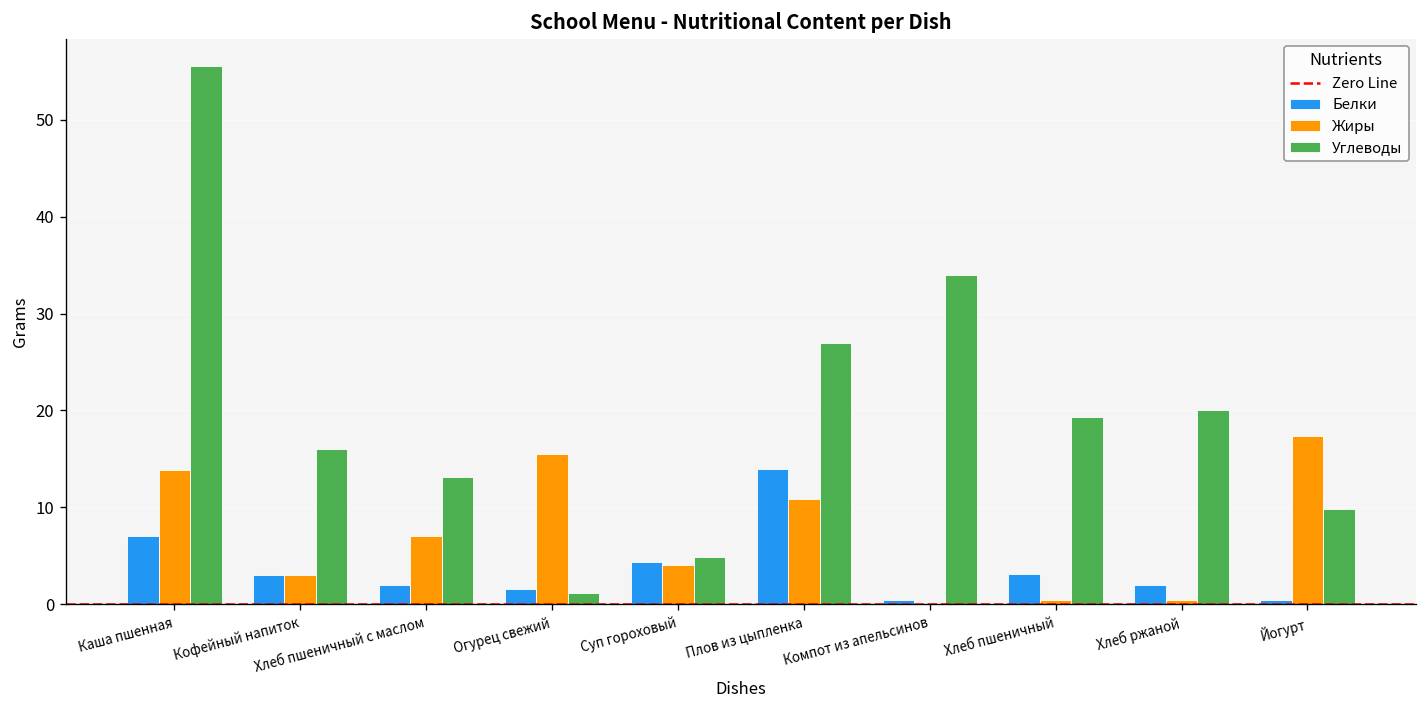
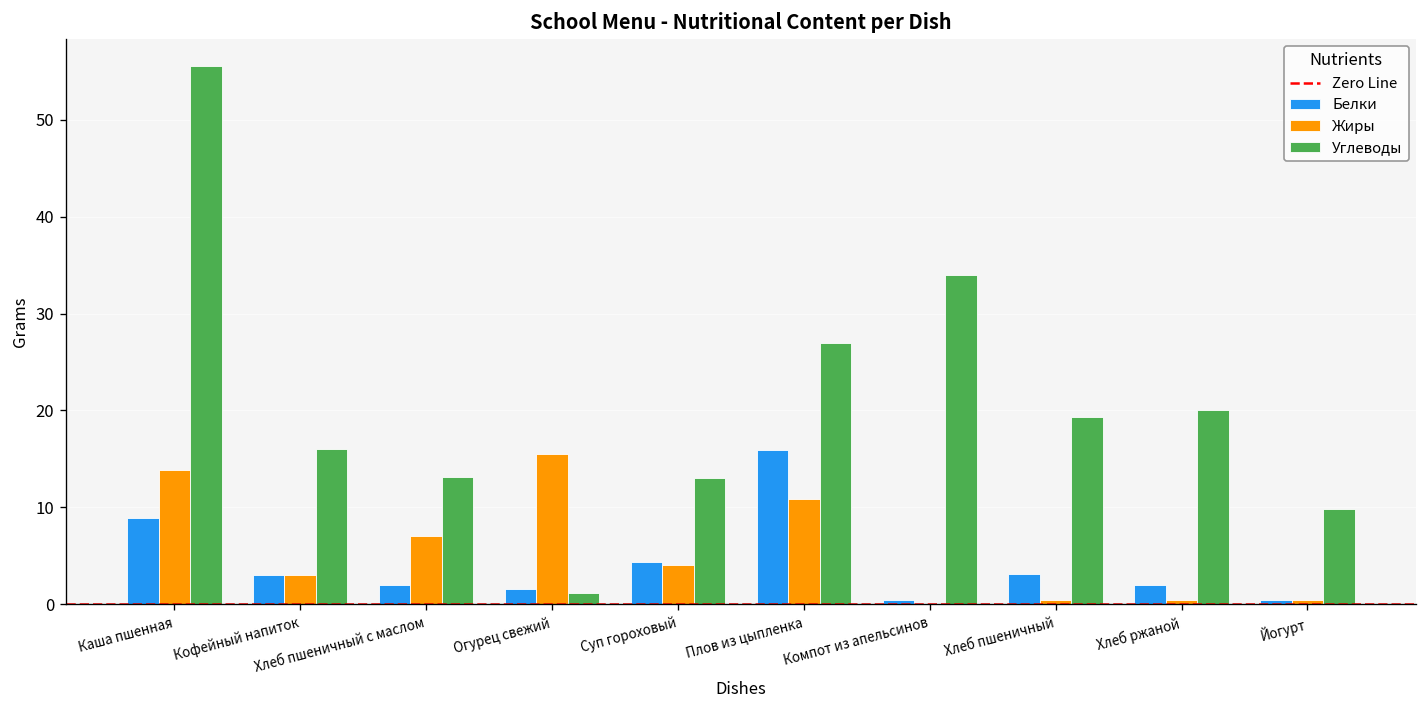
  {
    "Белки": {
-     "Каша пшенная": 7,
+     "Каша пшенная": 9,
      "Кофейный напиток": 3,
      "Хлеб пшеничный с маслом": 2,
      "Огурец свежий": 2,
      "Суп гороховый": 4,
-     "Плов из цыпленка": 14,
+     "Плов из цыпленка": 16,
      "Компот из апельсинов": 0,
      "Хлеб пшеничный": 3,
      "Хлеб ржаной": 2,
      "Йогурт": 0
    },
    "Жиры": {
      "Каша пшенная": 14,
      "Кофейный напиток": 3,
      "Хлеб пшеничный с маслом": 7,
      "Огурец свежий": 16,
      "Суп гороховый": 4,
      "Плов из цыпленка": 11,
      "Компот из апельсинов": 0,
      "Хлеб пшеничный": 0,
      "Хлеб ржаной": 0,
-     "Йогурт": 17
+     "Йогурт": 0
    },
    "Углеводы": {
      "Каша пшенная": 56,
      "Кофейный напиток": 16,
      "Хлеб пшеничный с маслом": 13,
      "Огурец свежий": 1,
-     "Суп гороховый": 5,
+     "Суп гороховый": 13,
      "Плов из цыпленка": 27,
      "Компот из апельсинов": 34,
      "Хлеб пшеничный": 19,
      "Хлеб ржаной": 20,
      "Йогурт": 10
    }
  }
